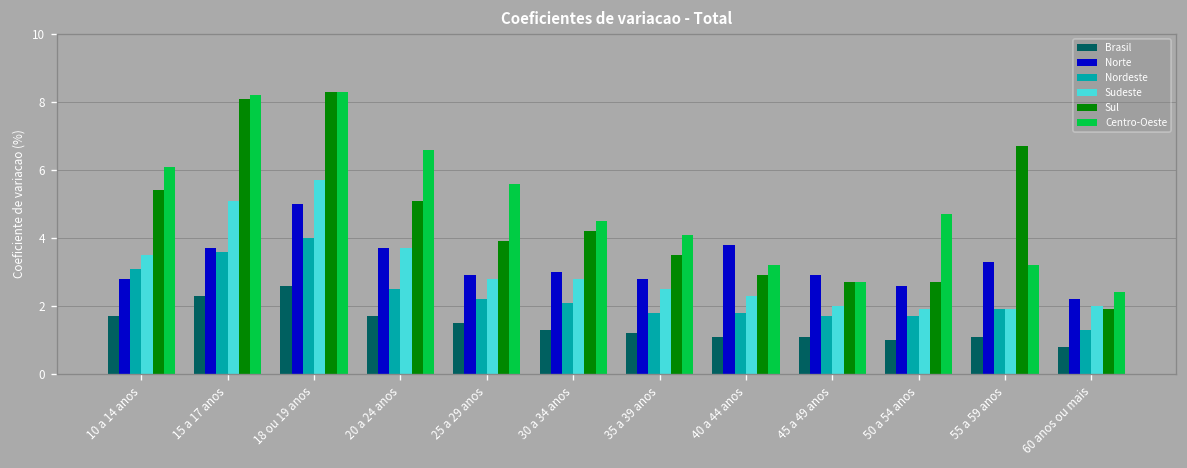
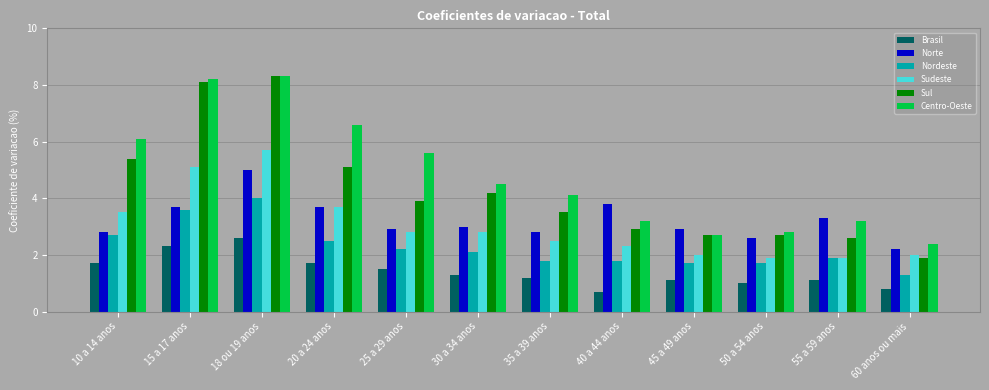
  {
    "Brasil": {
      "10 a 14 anos": 1.7,
      "15 a 17 anos": 2.3,
      "18 ou 19 anos": 2.6,
      "20 a 24 anos": 1.7,
      "25 a 29 anos": 1.5,
      "30 a 34 anos": 1.3,
      "35 a 39 anos": 1.2,
-     "40 a 44 anos": 1.1,
+     "40 a 44 anos": 0.7,
      "45 a 49 anos": 1.1,
      "50 a 54 anos": 1.0,
      "55 a 59 anos": 1.1,
      "60 anos ou mais": 0.8
    },
    "Norte": {
      "10 a 14 anos": 2.8,
      "15 a 17 anos": 3.7,
      "18 ou 19 anos": 5.0,
      "20 a 24 anos": 3.7,
      "25 a 29 anos": 2.9,
      "30 a 34 anos": 3.0,
      "35 a 39 anos": 2.8,
      "40 a 44 anos": 3.8,
      "45 a 49 anos": 2.9,
      "50 a 54 anos": 2.6,
      "55 a 59 anos": 3.3,
      "60 anos ou mais": 2.2
    },
    "Nordeste": {
-     "10 a 14 anos": 3.1,
+     "10 a 14 anos": 2.7,
      "15 a 17 anos": 3.6,
      "18 ou 19 anos": 4.0,
      "20 a 24 anos": 2.5,
      "25 a 29 anos": 2.2,
      "30 a 34 anos": 2.1,
      "35 a 39 anos": 1.8,
      "40 a 44 anos": 1.8,
      "45 a 49 anos": 1.7,
      "50 a 54 anos": 1.7,
      "55 a 59 anos": 1.9,
      "60 anos ou mais": 1.3
    },
    "Sudeste": {
      "10 a 14 anos": 3.5,
      "15 a 17 anos": 5.1,
      "18 ou 19 anos": 5.7,
      "20 a 24 anos": 3.7,
      "25 a 29 anos": 2.8,
      "30 a 34 anos": 2.8,
      "35 a 39 anos": 2.5,
      "40 a 44 anos": 2.3,
      "45 a 49 anos": 2.0,
      "50 a 54 anos": 1.9,
      "55 a 59 anos": 1.9,
      "60 anos ou mais": 2.0
    },
    "Sul": {
      "10 a 14 anos": 5.4,
      "15 a 17 anos": 8.1,
      "18 ou 19 anos": 8.3,
      "20 a 24 anos": 5.1,
      "25 a 29 anos": 3.9,
      "30 a 34 anos": 4.2,
      "35 a 39 anos": 3.5,
      "40 a 44 anos": 2.9,
      "45 a 49 anos": 2.7,
      "50 a 54 anos": 2.7,
-     "55 a 59 anos": 6.7,
+     "55 a 59 anos": 2.6,
      "60 anos ou mais": 1.9
    },
    "Centro-Oeste": {
      "10 a 14 anos": 6.1,
      "15 a 17 anos": 8.2,
      "18 ou 19 anos": 8.3,
      "20 a 24 anos": 6.6,
      "25 a 29 anos": 5.6,
      "30 a 34 anos": 4.5,
      "35 a 39 anos": 4.1,
      "40 a 44 anos": 3.2,
      "45 a 49 anos": 2.7,
-     "50 a 54 anos": 4.7,
+     "50 a 54 anos": 2.8,
      "55 a 59 anos": 3.2,
      "60 anos ou mais": 2.4
    }
  }
